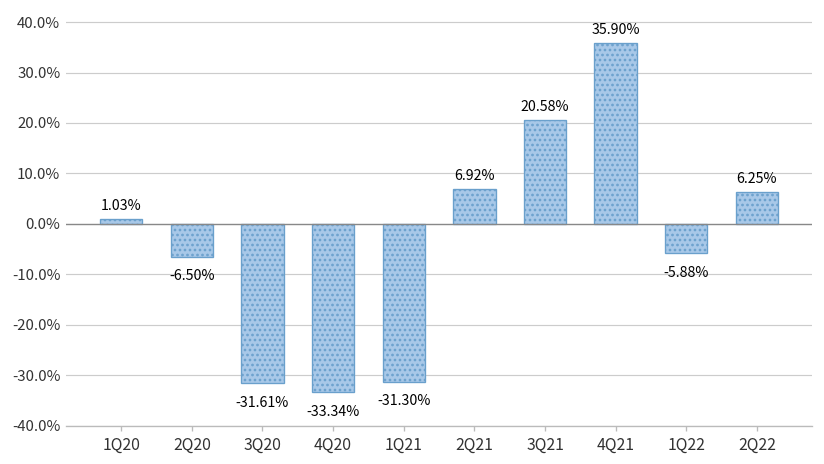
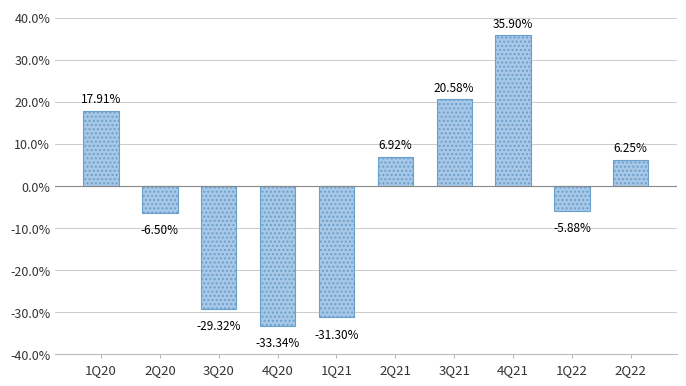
  {
-   "1Q20": "1.03%",
+   "1Q20": "17.91%",
    "2Q20": "-6.50%",
-   "3Q20": "-31.61%",
+   "3Q20": "-29.32%",
    "4Q20": "-33.34%",
    "1Q21": "-31.30%",
    "2Q21": "6.92%",
    "3Q21": "20.58%",
    "4Q21": "35.90%",
    "1Q22": "-5.88%",
    "2Q22": "6.25%"
  }
